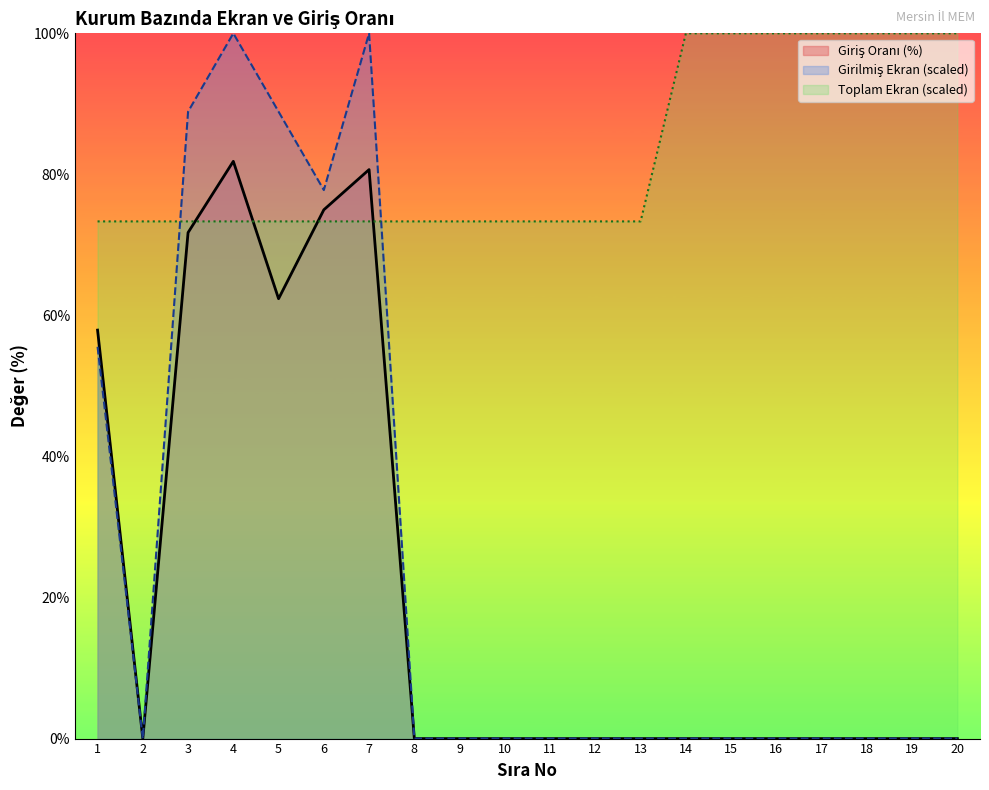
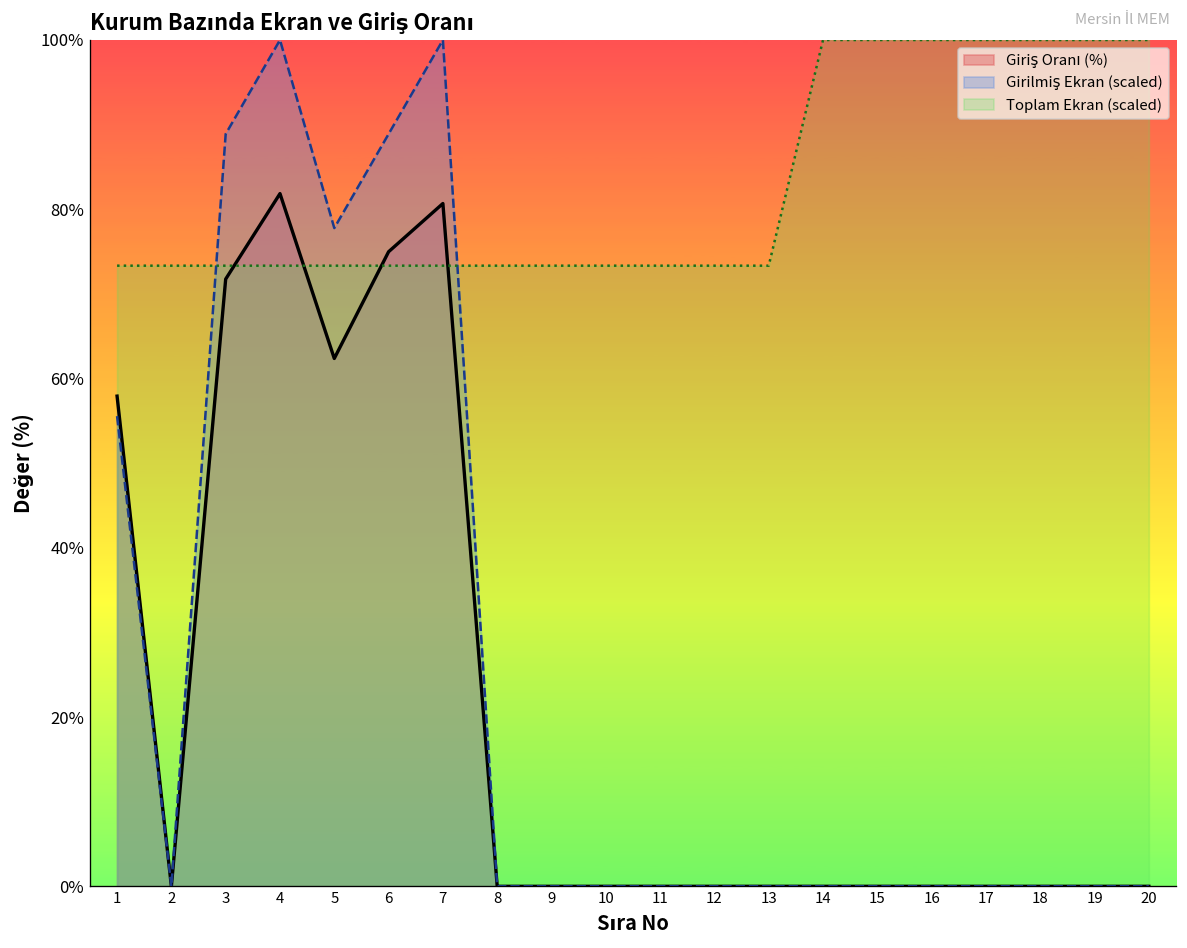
  {
    "Giriş Oranı (%)": {
      "1": "58%",
      "3": "72%",
      "4": "82%",
      "5": "62%",
      "6": "75%",
      "7": "81%"
    },
    "Girilmiş Ekran (scaled)": {
      "1": "56%",
      "3": "89%",
      "4": "100%",
-     "5": "89%",
-     "6": "78%",
+     "5": "78%",
+     "6": "89%",
      "7": "100%"
    },
    "Toplam Ekran (scaled)": {
      "1": "73%",
      "2": "73%",
      "3": "73%",
      "4": "73%",
      "5": "73%",
      "6": "73%",
      "7": "73%",
      "8": "73%",
      "9": "73%",
      "10": "73%",
      "11": "73%",
      "12": "73%",
      "13": "73%",
      "14": "100%",
      "15": "100%",
      "16": "100%",
      "17": "100%",
      "18": "100%",
      "19": "100%",
      "20": "100%"
    }
  }
